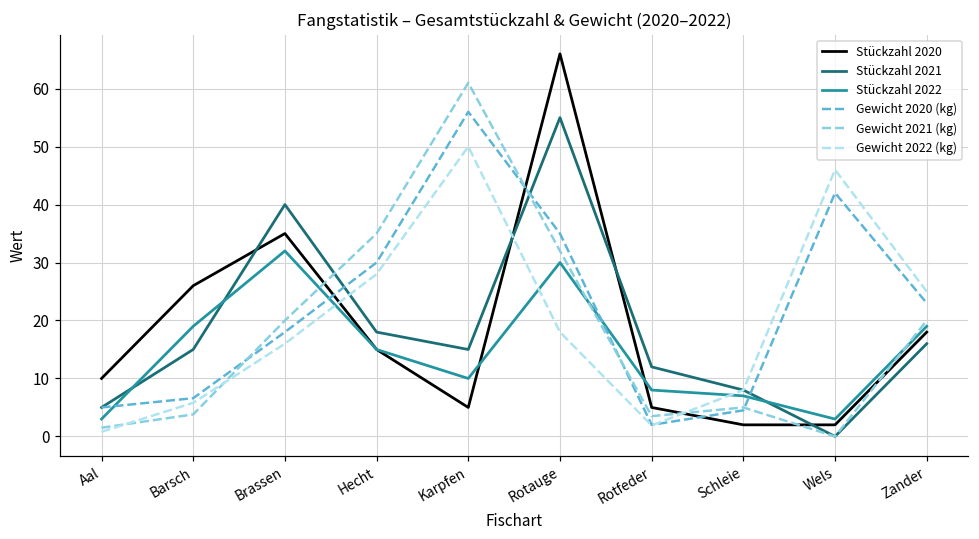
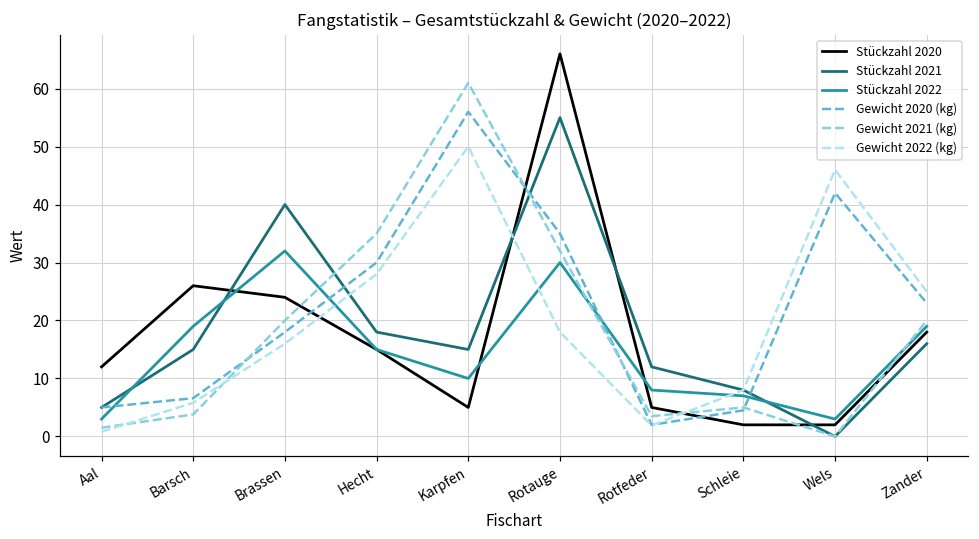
  {
    "Stückzahl 2020": {
-     "Aal": 10,
+     "Aal": 12,
      "Barsch": 26,
-     "Brassen": 35,
+     "Brassen": 24,
      "Karpfen": 5,
      "Rotauge": 66,
      "Rotfeder": 5,
      "Schleie": 2,
      "Wels": 2,
      "Zander": 18
    }
  }
